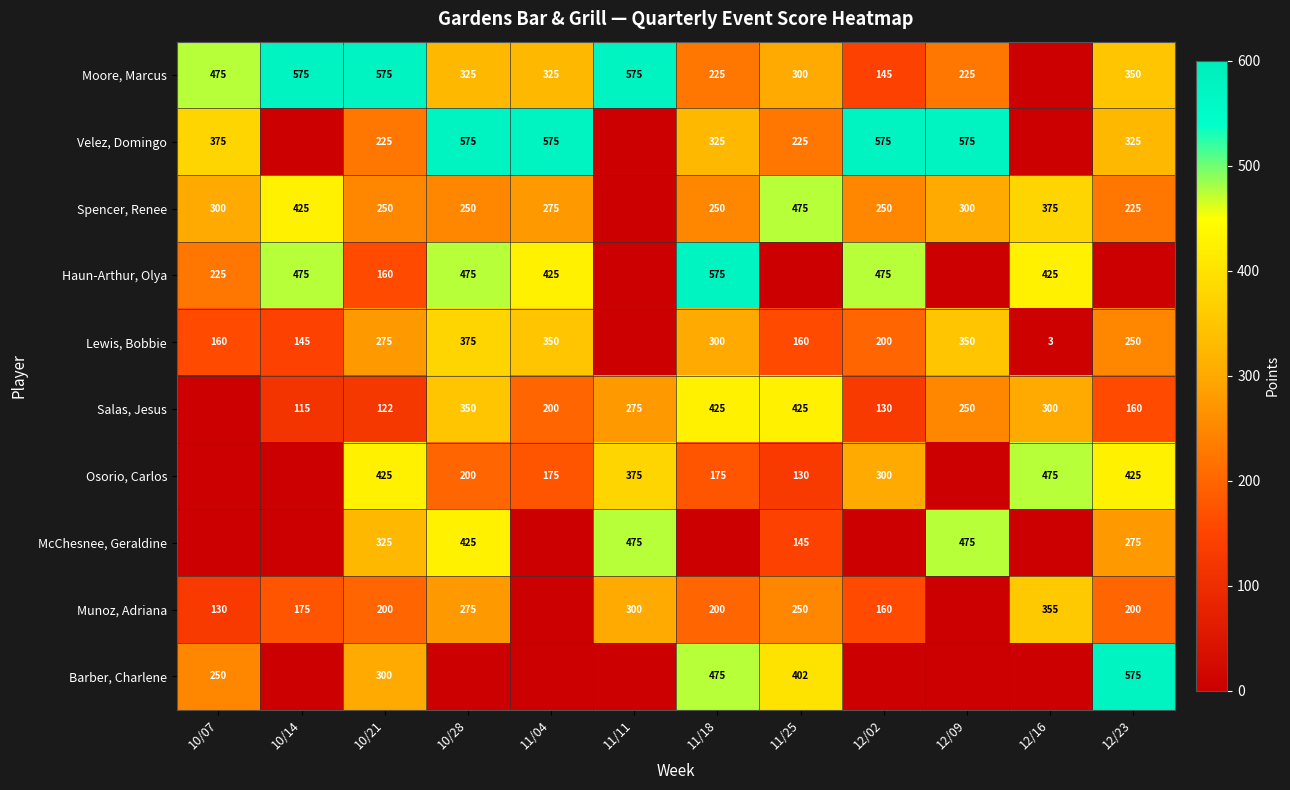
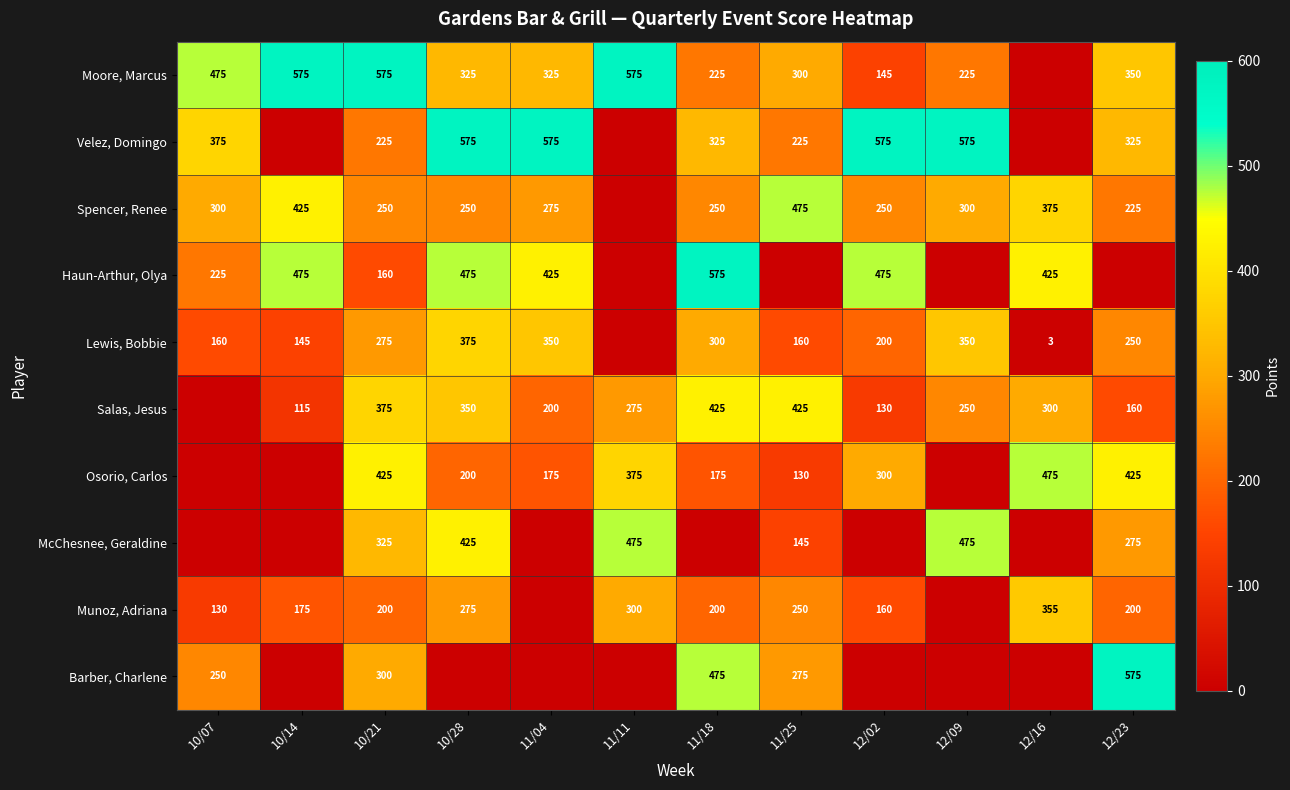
  {
    "Moore, Marcus": {
      "10/07": 475,
      "10/14": 575,
      "10/21": 575,
      "10/28": 325,
      "11/04": 325,
      "11/11": 575,
      "11/18": 225,
      "11/25": 300,
      "12/02": 145,
      "12/09": 225,
      "12/23": 350
    },
    "Velez, Domingo": {
      "10/07": 375,
      "10/21": 225,
      "10/28": 575,
      "11/04": 575,
      "11/18": 325,
      "11/25": 225,
      "12/02": 575,
      "12/09": 575,
      "12/23": 325
    },
    "Spencer, Renee": {
      "10/07": 300,
      "10/14": 425,
      "10/21": 250,
      "10/28": 250,
      "11/04": 275,
      "11/18": 250,
      "11/25": 475,
      "12/02": 250,
      "12/09": 300,
      "12/16": 375,
      "12/23": 225
    },
    "Haun-Arthur, Olya": {
      "10/07": 225,
      "10/14": 475,
      "10/21": 160,
      "10/28": 475,
      "11/04": 425,
      "11/18": 575,
      "12/02": 475,
      "12/16": 425
    },
    "Lewis, Bobbie": {
      "10/07": 160,
      "10/14": 145,
      "10/21": 275,
      "10/28": 375,
      "11/04": 350,
      "11/18": 300,
      "11/25": 160,
      "12/02": 200,
      "12/09": 350,
      "12/16": 3,
      "12/23": 250
    },
    "Salas, Jesus": {
      "10/14": 115,
-     "10/21": 122,
+     "10/21": 375,
      "10/28": 350,
      "11/04": 200,
      "11/11": 275,
      "11/18": 425,
      "11/25": 425,
      "12/02": 130,
      "12/09": 250,
      "12/16": 300,
      "12/23": 160
    },
    "Osorio, Carlos": {
      "10/21": 425,
      "10/28": 200,
      "11/04": 175,
      "11/11": 375,
      "11/18": 175,
      "11/25": 130,
      "12/02": 300,
      "12/16": 475,
      "12/23": 425
    },
    "McChesnee, Geraldine": {
      "10/21": 325,
      "10/28": 425,
      "11/11": 475,
      "11/25": 145,
      "12/09": 475,
      "12/23": 275
    },
    "Munoz, Adriana": {
      "10/07": 130,
      "10/14": 175,
      "10/21": 200,
      "10/28": 275,
      "11/11": 300,
      "11/18": 200,
      "11/25": 250,
      "12/02": 160,
      "12/16": 355,
      "12/23": 200
    },
    "Barber, Charlene": {
      "10/07": 250,
      "10/21": 300,
      "11/18": 475,
-     "11/25": 402,
+     "11/25": 275,
      "12/23": 575
    }
  }
